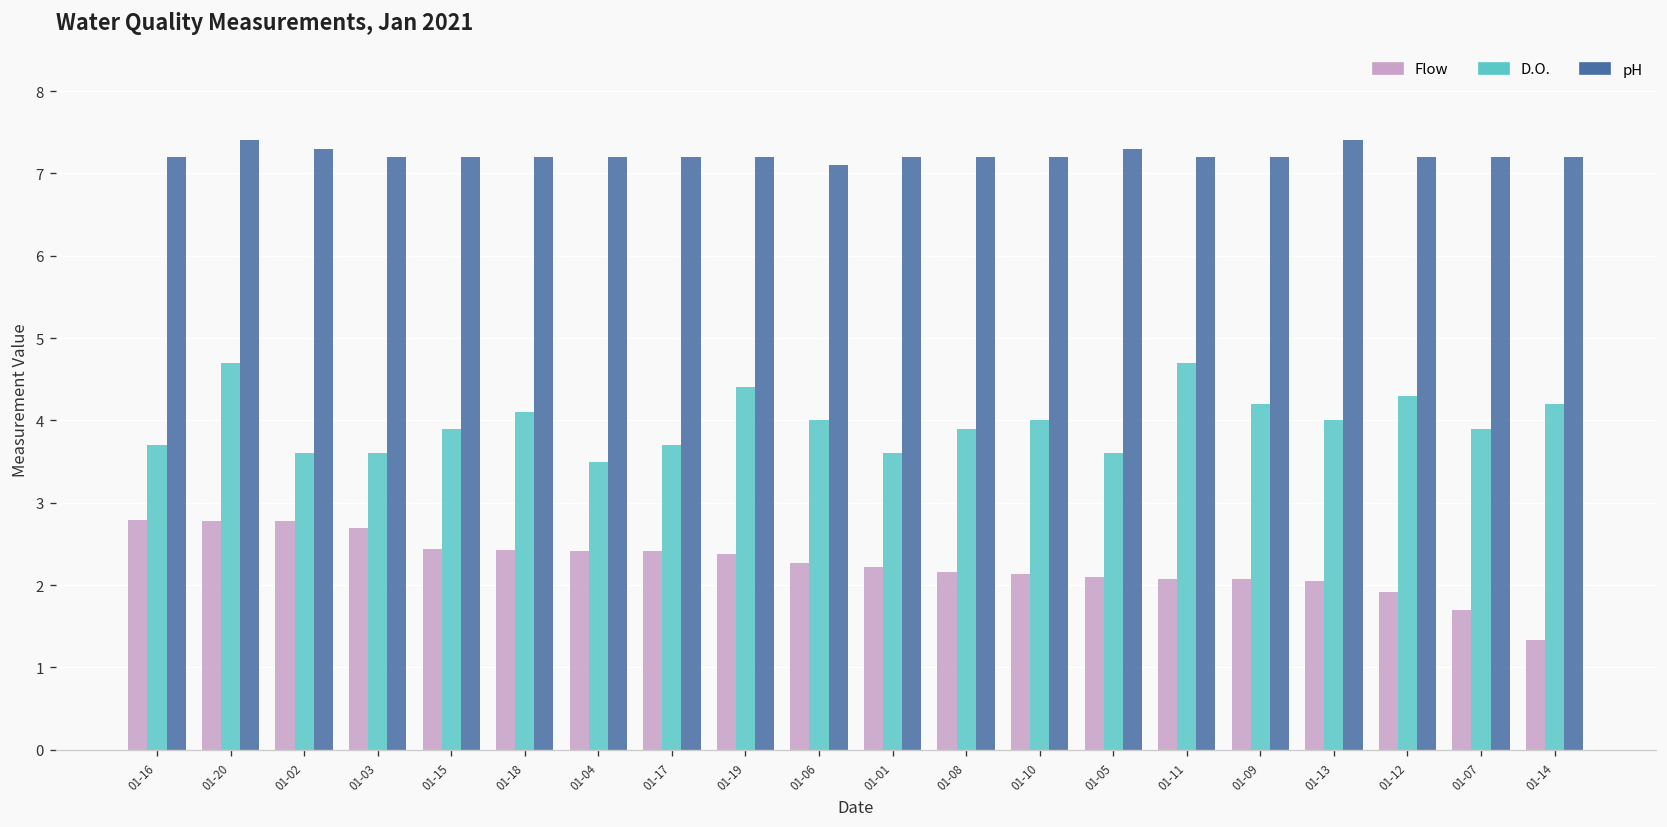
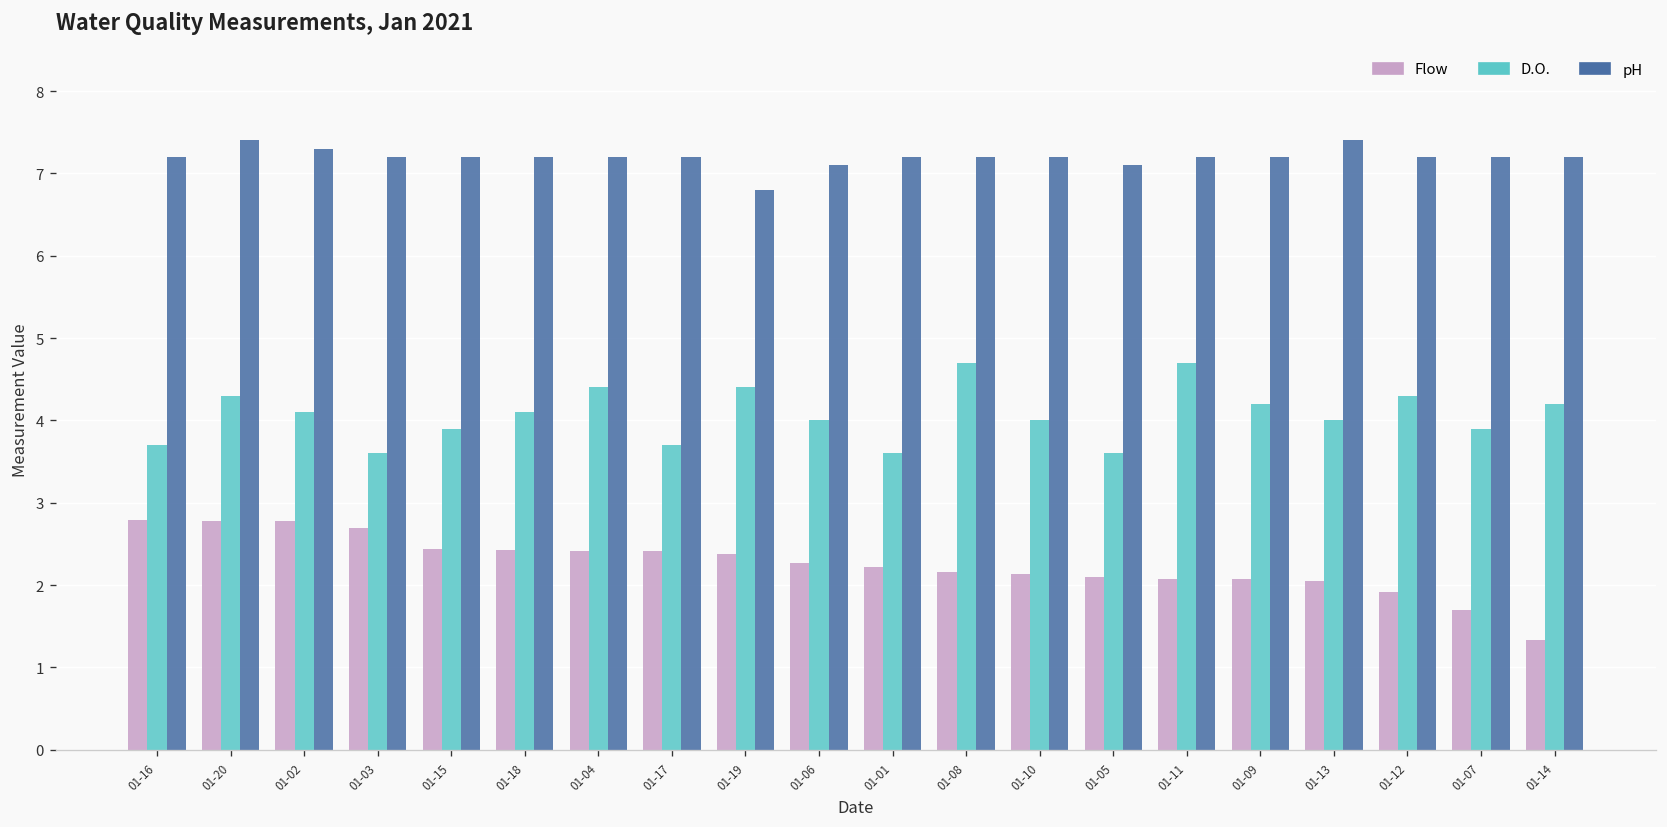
  {
    "Flow": {
      "01-16": 2.8,
      "01-20": 2.8,
      "01-02": 2.8,
      "01-03": 2.7,
      "01-15": 2.4,
      "01-18": 2.4,
      "01-04": 2.4,
      "01-17": 2.4,
      "01-19": 2.4,
      "01-06": 2.3,
      "01-01": 2.2,
      "01-08": 2.2,
      "01-10": 2.1,
      "01-05": 2.1,
      "01-11": 2.1,
      "01-09": 2.1,
      "01-13": 2.1,
      "01-12": 1.9,
      "01-07": 1.7,
      "01-14": 1.3
    },
    "D.O.": {
      "01-16": 3.7,
-     "01-20": 4.7,
-     "01-02": 3.6,
+     "01-20": 4.3,
+     "01-02": 4.1,
      "01-03": 3.6,
      "01-15": 3.9,
      "01-18": 4.1,
-     "01-04": 3.5,
+     "01-04": 4.4,
      "01-17": 3.7,
      "01-19": 4.4,
      "01-06": 4.0,
      "01-01": 3.6,
-     "01-08": 3.9,
+     "01-08": 4.7,
      "01-10": 4.0,
      "01-05": 3.6,
      "01-11": 4.7,
      "01-09": 4.2,
      "01-13": 4.0,
      "01-12": 4.3,
      "01-07": 3.9,
      "01-14": 4.2
    },
    "pH": {
      "01-16": 7.2,
      "01-20": 7.4,
      "01-02": 7.3,
      "01-03": 7.2,
      "01-15": 7.2,
      "01-18": 7.2,
      "01-04": 7.2,
      "01-17": 7.2,
-     "01-19": 7.2,
+     "01-19": 6.8,
      "01-06": 7.1,
      "01-01": 7.2,
      "01-08": 7.2,
      "01-10": 7.2,
-     "01-05": 7.3,
+     "01-05": 7.1,
      "01-11": 7.2,
      "01-09": 7.2,
      "01-13": 7.4,
      "01-12": 7.2,
      "01-07": 7.2,
      "01-14": 7.2
    }
  }
